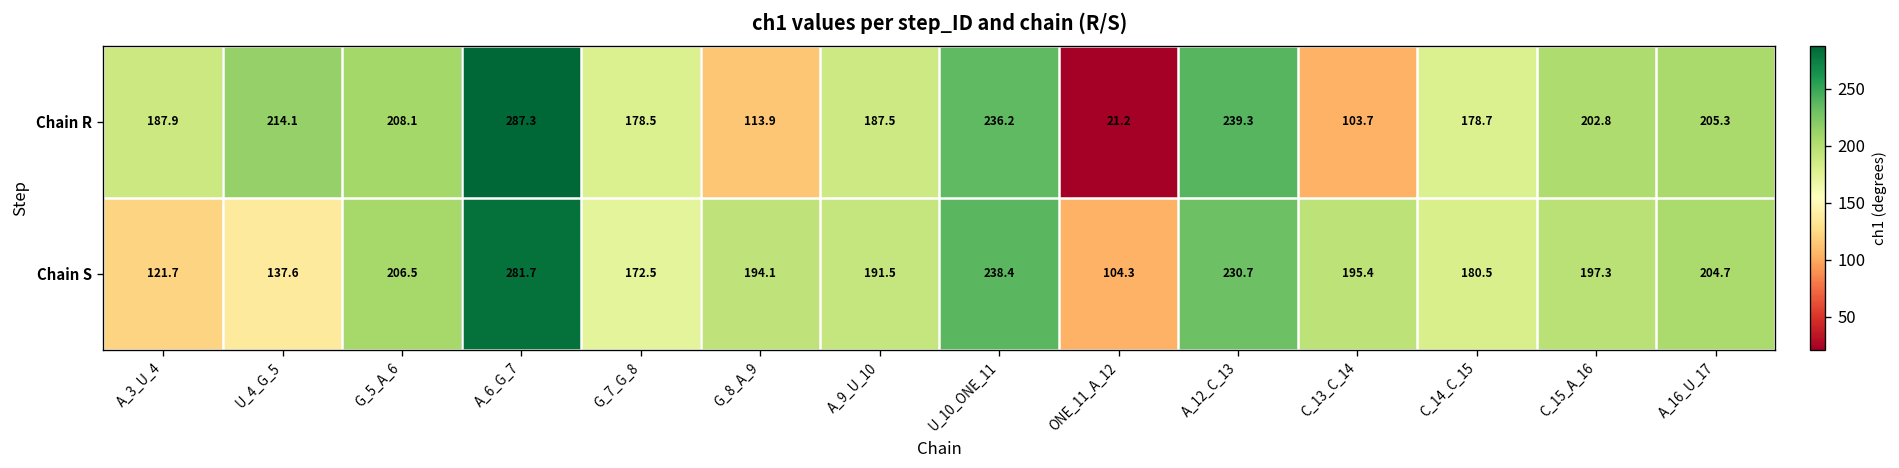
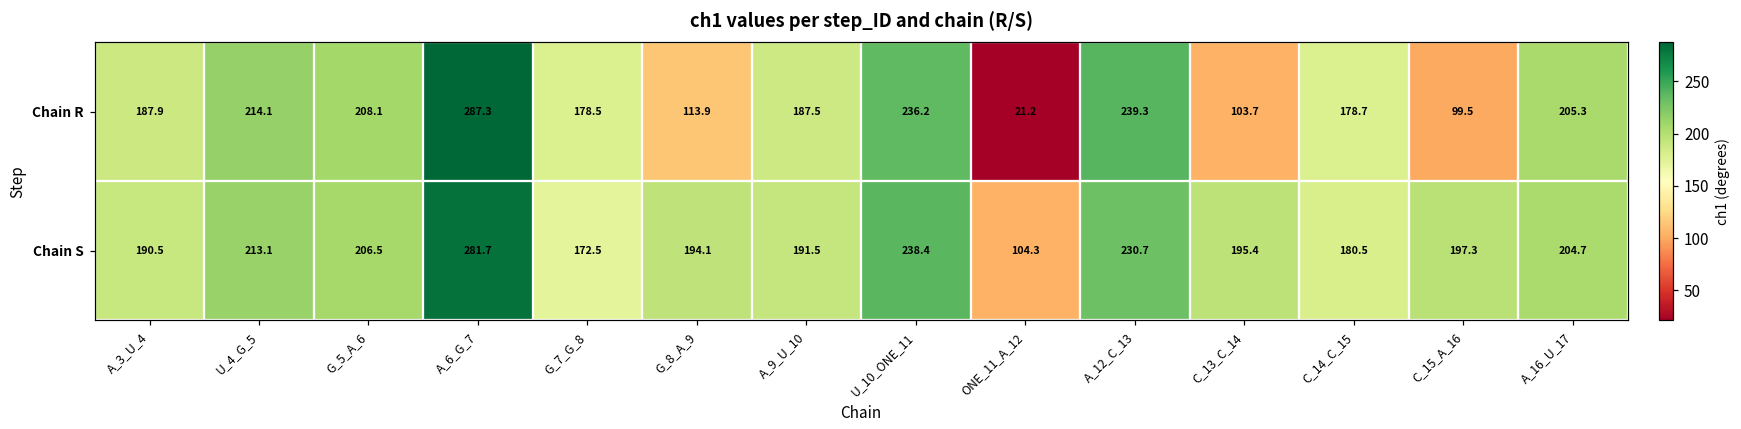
  {
    "Chain R": {
      "A_3_U_4": 187.9,
      "U_4_G_5": 214.1,
      "G_5_A_6": 208.1,
      "A_6_G_7": 287.3,
      "G_7_G_8": 178.5,
      "G_8_A_9": 113.9,
      "A_9_U_10": 187.5,
      "U_10_ONE_11": 236.2,
      "ONE_11_A_12": 21.2,
      "A_12_C_13": 239.3,
      "C_13_C_14": 103.7,
      "C_14_C_15": 178.7,
-     "C_15_A_16": 202.8,
+     "C_15_A_16": 99.5,
      "A_16_U_17": 205.3
    },
    "Chain S": {
-     "A_3_U_4": 121.7,
-     "U_4_G_5": 137.6,
+     "A_3_U_4": 190.5,
+     "U_4_G_5": 213.1,
      "G_5_A_6": 206.5,
      "A_6_G_7": 281.7,
      "G_7_G_8": 172.5,
      "G_8_A_9": 194.1,
      "A_9_U_10": 191.5,
      "U_10_ONE_11": 238.4,
      "ONE_11_A_12": 104.3,
      "A_12_C_13": 230.7,
      "C_13_C_14": 195.4,
      "C_14_C_15": 180.5,
      "C_15_A_16": 197.3,
      "A_16_U_17": 204.7
    }
  }
